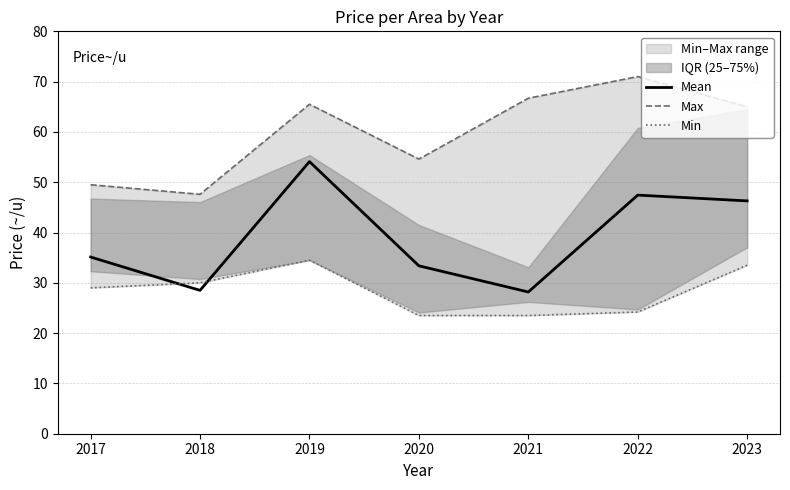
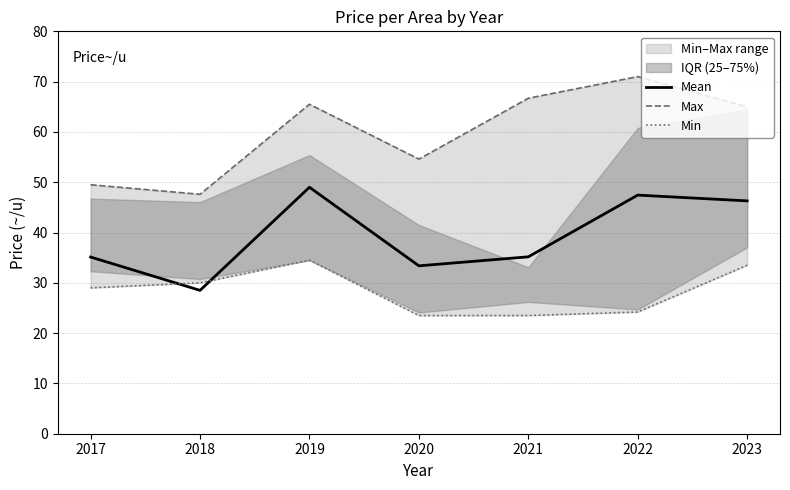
  {
    "Mean": {
      "2017": 35,
      "2018": 29,
-     "2019": 54,
+     "2019": 49,
      "2020": 33,
-     "2021": 28,
+     "2021": 35,
      "2022": 47,
      "2023": 46
    }
  }
